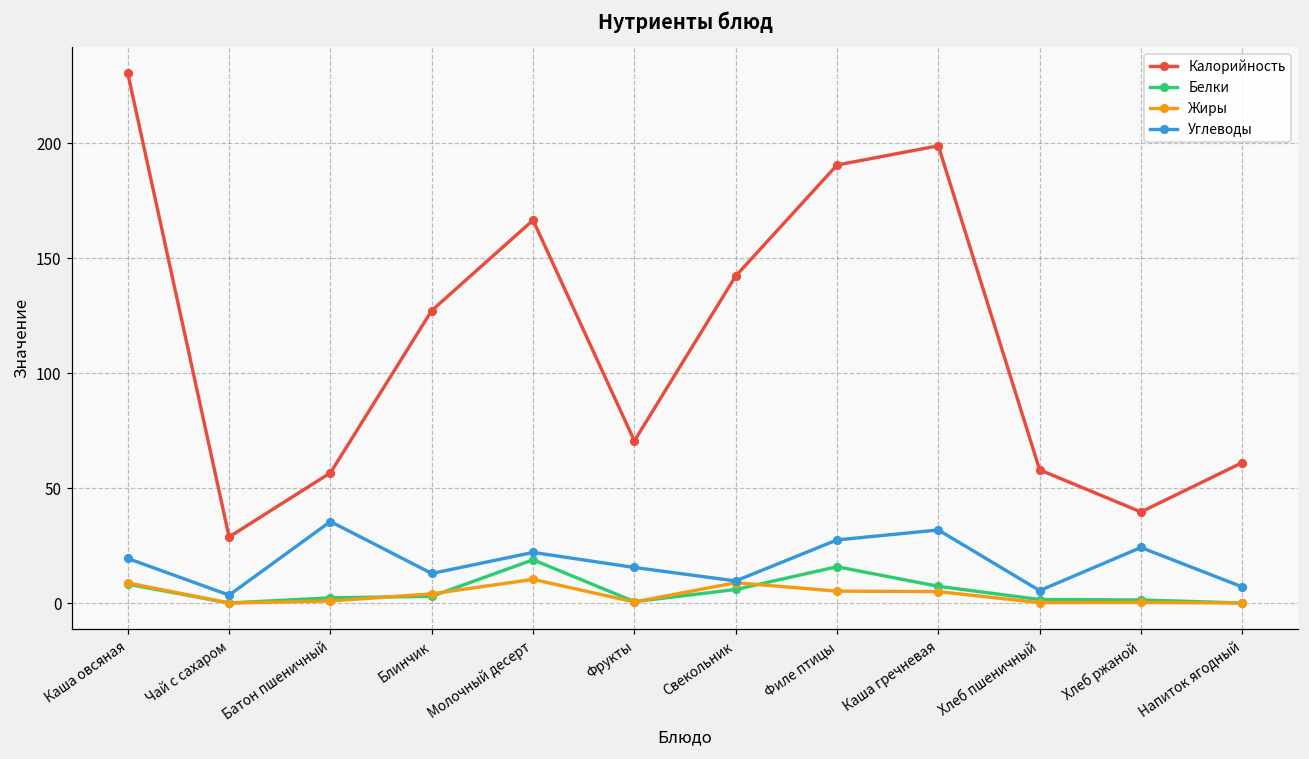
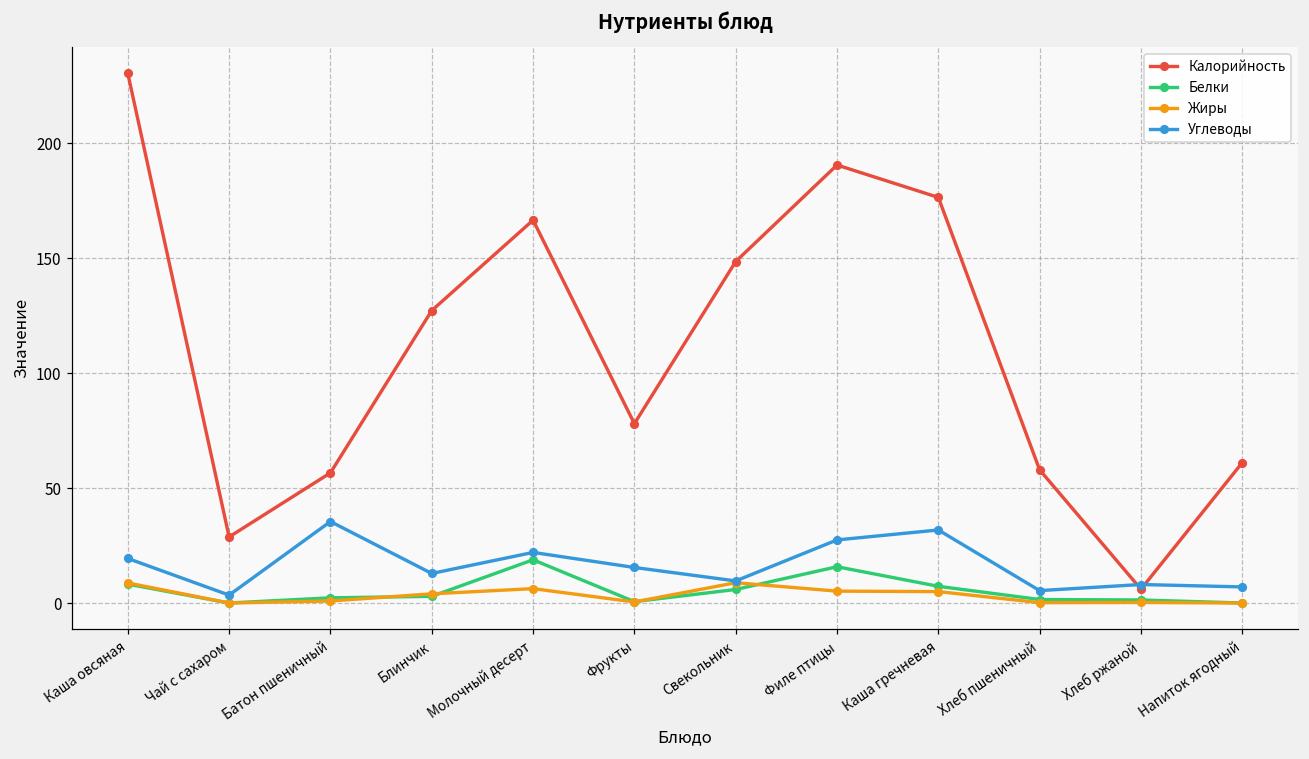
  {
    "Калорийность": {
      "Каша овсяная": 230,
      "Чай с сахаром": 29,
      "Батон пшеничный": 57,
      "Блинчик": 127,
      "Молочный десерт": 167,
-     "Фрукты": 71,
-     "Свекольник": 142,
+     "Фрукты": 78,
+     "Свекольник": 149,
      "Филе птицы": 190,
-     "Каша гречневая": 199,
+     "Каша гречневая": 176,
      "Хлеб пшеничный": 58,
-     "Хлеб ржаной": 40,
+     "Хлеб ржаной": 6,
      "Напиток ягодный": 61
    },
    "Белки": {
      "Батон пшеничный": 2,
      "Молочный десерт": 19,
      "Свекольник": 6,
      "Филе птицы": 16,
      "Каша гречневая": 7,
      "Хлеб пшеничный": 2
    },
    "Жиры": {
      "Батон пшеничный": 1,
-     "Молочный десерт": 10,
+     "Молочный десерт": 6,
      "Филе птицы": 5,
      "Каша гречневая": 5,
      "Хлеб пшеничный": 0
    },
    "Углеводы": {
      "Каша овсяная": 19,
      "Чай с сахаром": 3,
      "Батон пшеничный": 35,
      "Блинчик": 13,
      "Молочный десерт": 22,
      "Фрукты": 15,
      "Филе птицы": 27,
      "Каша гречневая": 32,
      "Хлеб пшеничный": 5,
-     "Хлеб ржаной": 24,
+     "Хлеб ржаной": 8,
      "Напиток ягодный": 7
    }
  }
